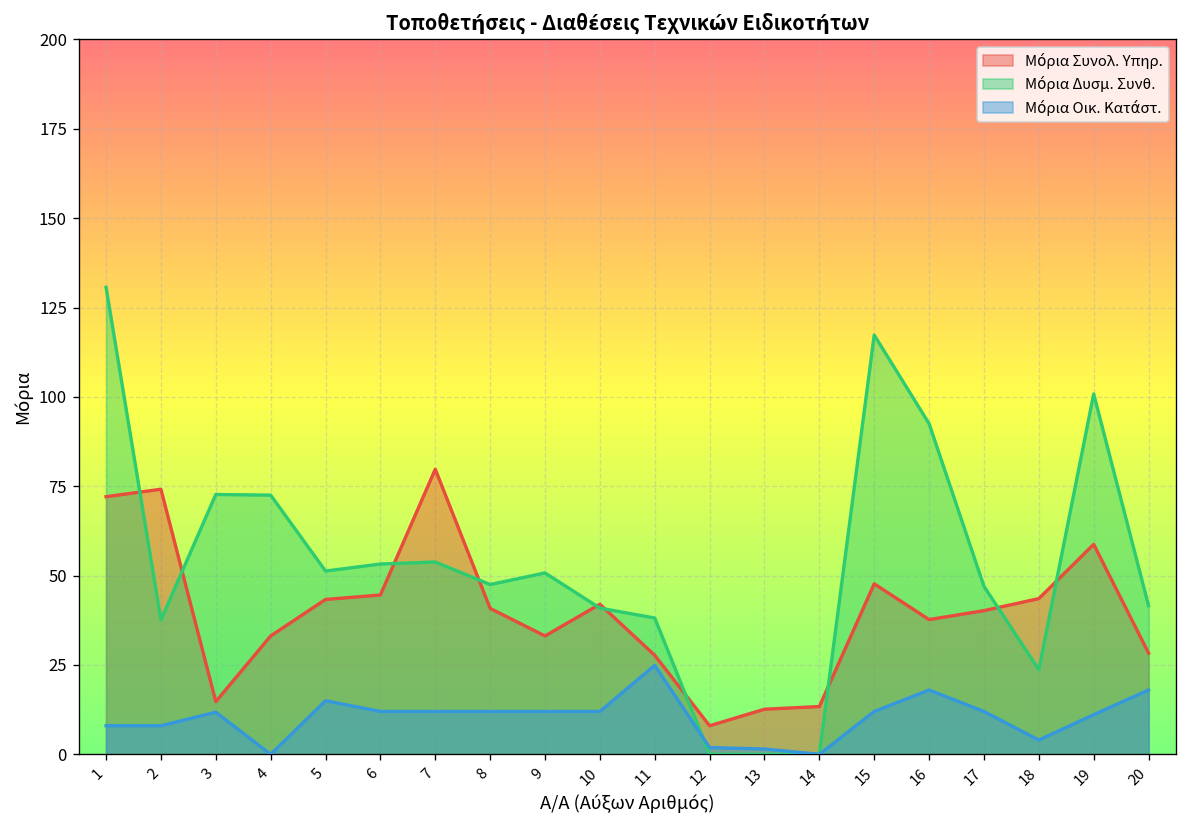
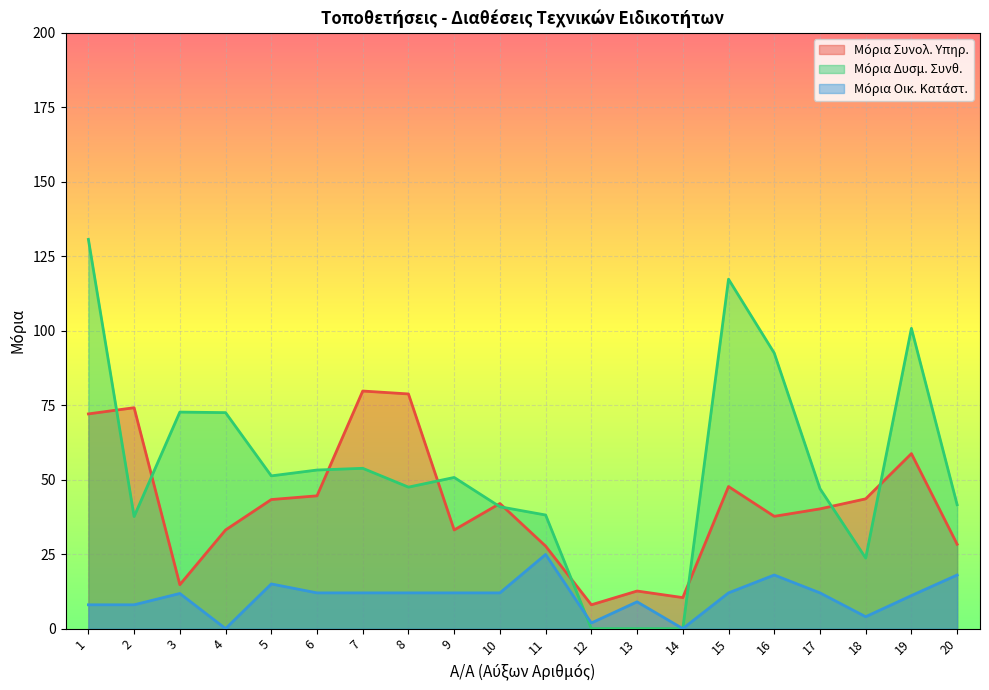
  {
    "Μόρια Συνολ. Υπηρ.": {
      "1": 72,
      "2": 74,
      "3": 15,
      "4": 33,
      "5": 43,
      "6": 45,
      "7": 80,
-     "8": 41,
+     "8": 79,
      "9": 33,
      "10": 42,
      "11": 28,
      "12": 8,
      "13": 13,
-     "14": 13,
+     "14": 10,
      "15": 48,
      "16": 38,
      "17": 40,
      "18": 44,
      "19": 59,
      "20": 28
    },
    "Μόρια Δυσμ. Συνθ.": {
      "1": 131,
      "2": 38,
      "3": 73,
      "4": 73,
      "5": 51,
      "6": 53,
      "7": 54,
      "8": 48,
      "9": 51,
      "10": 41,
      "11": 38,
      "12": 0,
      "13": 0,
      "15": 117,
      "16": 93,
      "17": 47,
      "18": 24,
      "19": 101,
      "20": 42
    },
    "Μόρια Οικ. Κατάστ.": {
      "1": 8,
      "2": 8,
      "3": 12,
      "4": 0,
      "5": 15,
      "6": 12,
      "7": 12,
      "8": 12,
      "9": 12,
      "10": 12,
      "11": 25,
      "12": 2,
-     "13": 2,
+     "13": 9,
      "15": 12,
      "16": 18,
      "17": 12,
      "18": 4,
      "19": 11,
      "20": 18
    }
  }
